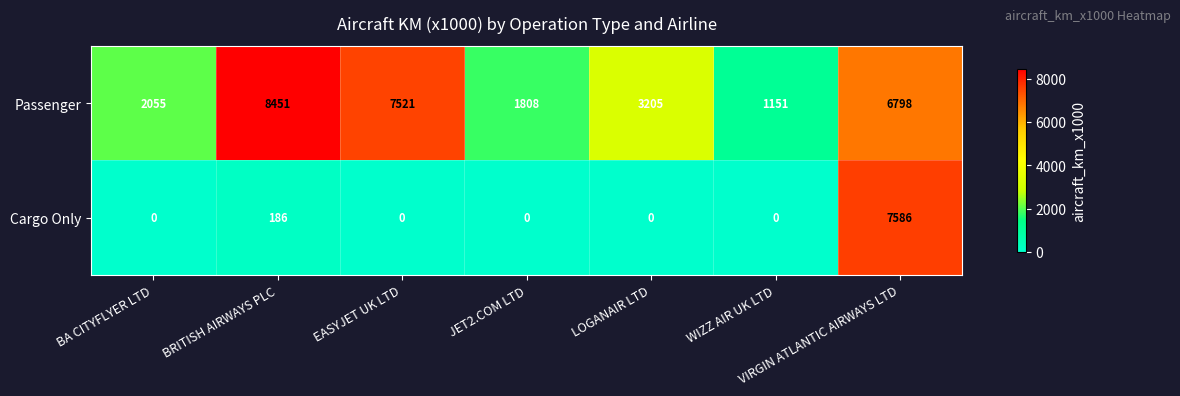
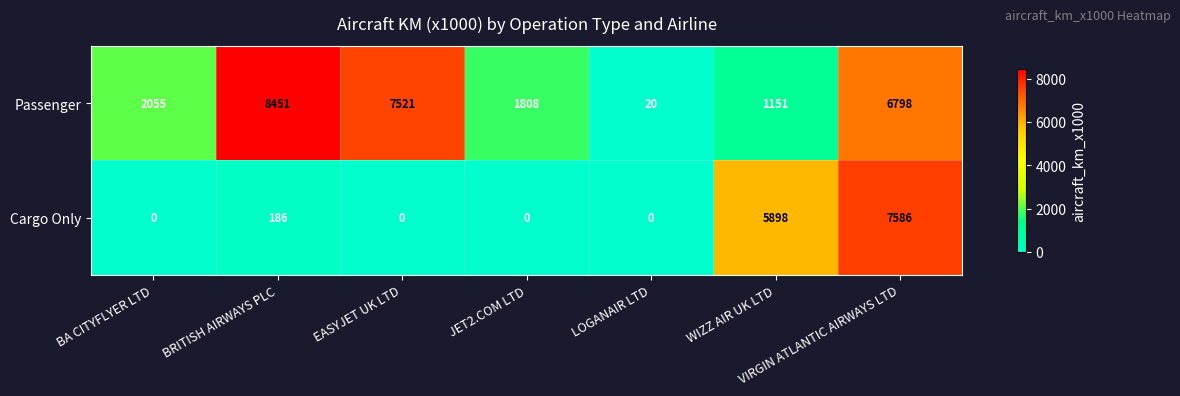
  {
    "Passenger": {
      "BA CITYFLYER LTD": 2055,
      "BRITISH AIRWAYS PLC": 8451,
      "EASYJET UK LTD": 7521,
      "JET2.COM LTD": 1808,
-     "LOGANAIR LTD": 3205,
+     "LOGANAIR LTD": 20,
      "WIZZ AIR UK LTD": 1151,
      "VIRGIN ATLANTIC AIRWAYS LTD": 6798
    },
    "Cargo Only": {
      "BA CITYFLYER LTD": 0,
      "BRITISH AIRWAYS PLC": 186,
      "EASYJET UK LTD": 0,
      "JET2.COM LTD": 0,
      "LOGANAIR LTD": 0,
-     "WIZZ AIR UK LTD": 0,
+     "WIZZ AIR UK LTD": 5898,
      "VIRGIN ATLANTIC AIRWAYS LTD": 7586
    }
  }
